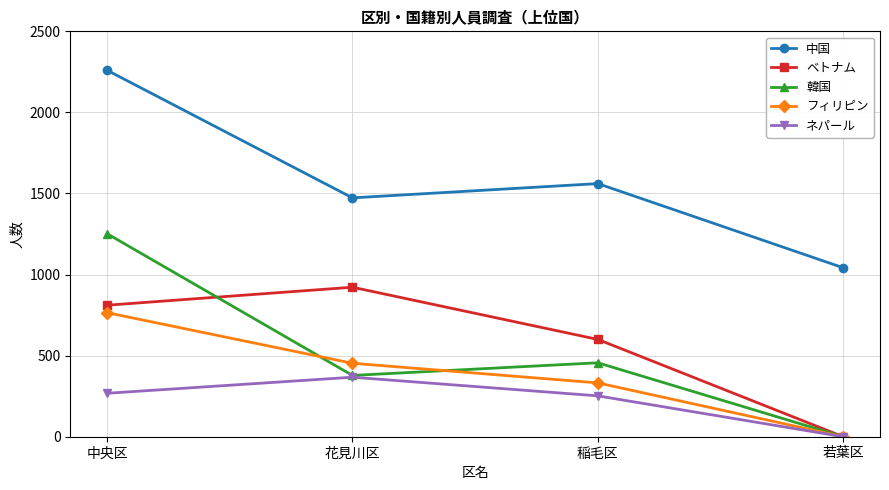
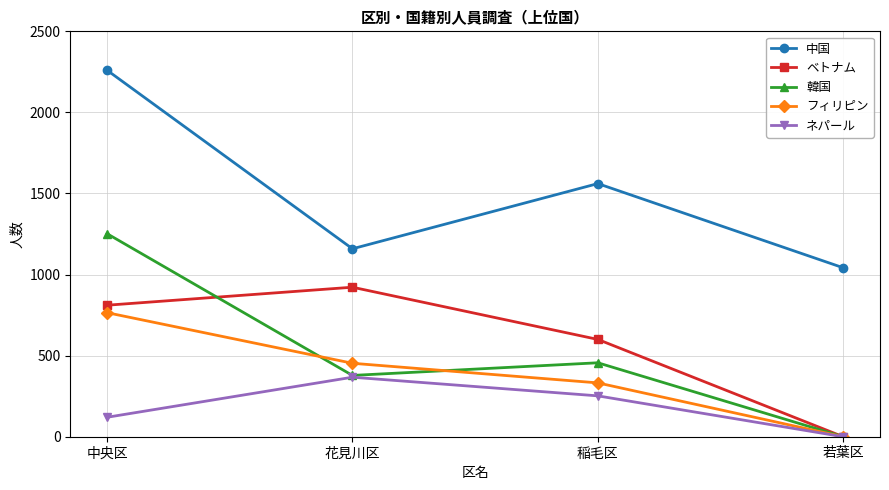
  {
    "中国": {
      "中央区": 2260,
-     "花見川区": 1470,
+     "花見川区": 1160,
      "稲毛区": 1560,
      "若葉区": 1040
    },
    "ベトナム": {
      "中央区": 810,
      "花見川区": 920,
      "稲毛区": 600
    },
    "韓国": {
      "中央区": 1250,
      "稲毛区": 460
    },
    "フィリピン": {
      "中央区": 770,
      "花見川区": 450,
      "稲毛区": 330
    },
    "ネパール": {
-     "中央区": 270,
+     "中央区": 120,
      "稲毛区": 250
    }
  }
